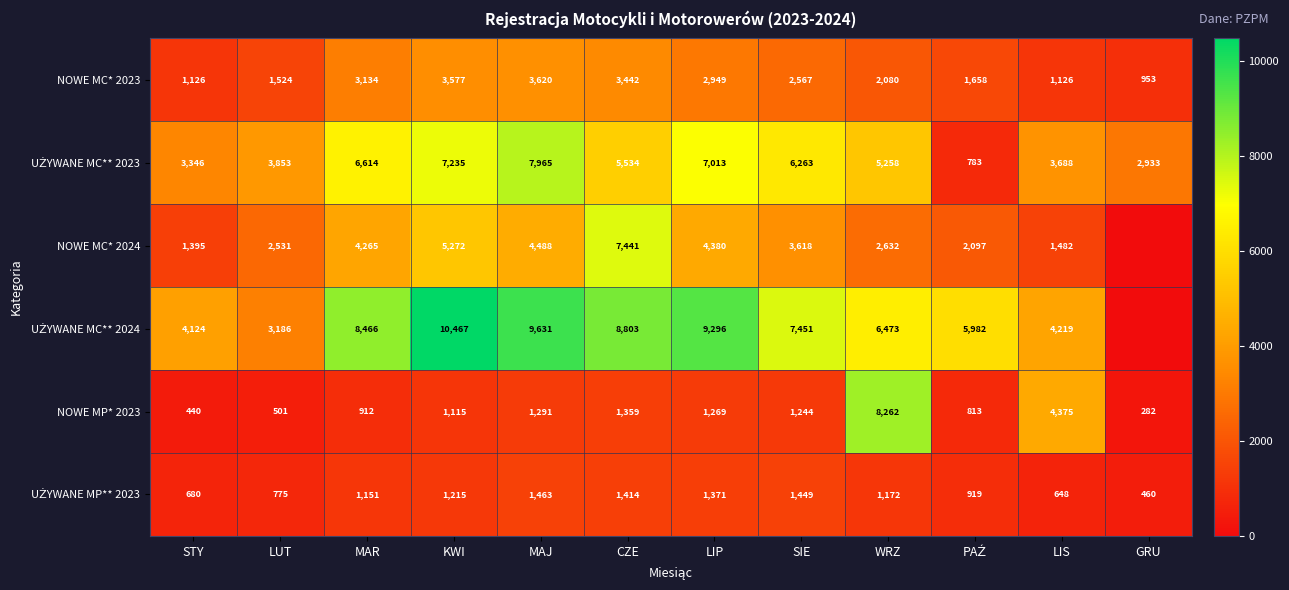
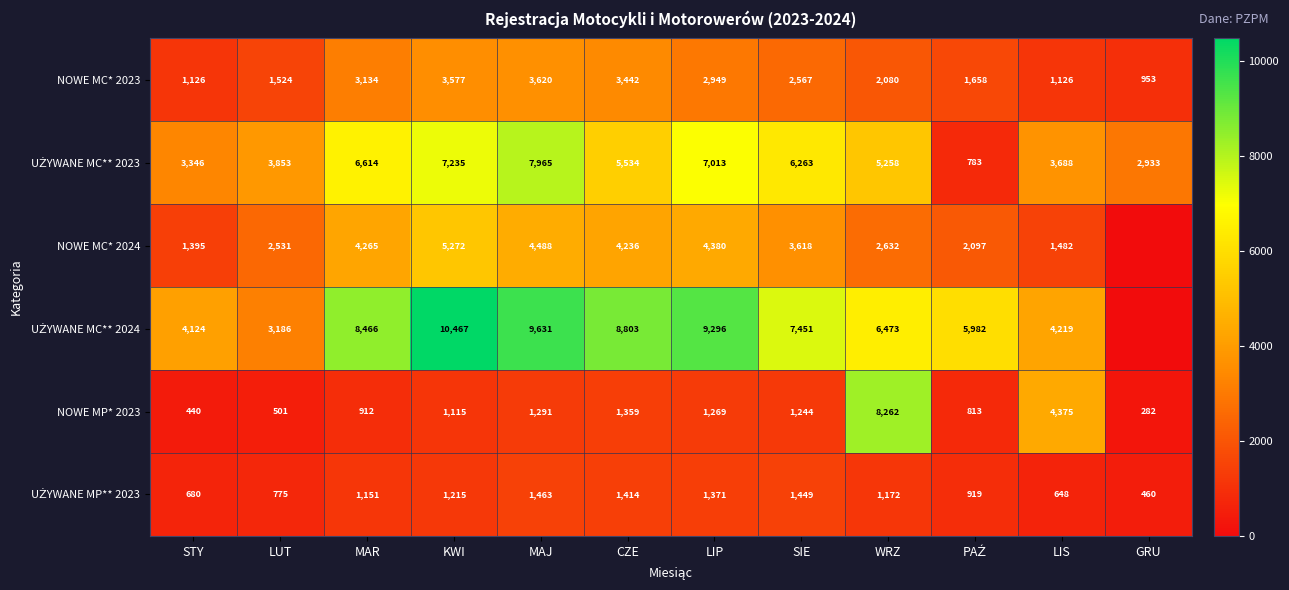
  {
    "NOWE MC* 2023": {
      "STY": "1,126",
      "LUT": "1,524",
      "MAR": "3,134",
      "KWI": "3,577",
      "MAJ": "3,620",
      "CZE": "3,442",
      "LIP": "2,949",
      "SIE": "2,567",
      "WRZ": "2,080",
      "PAŹ": "1,658",
      "LIS": "1,126",
      "GRU": "953"
    },
    "UŻYWANE MC** 2023": {
      "STY": "3,346",
      "LUT": "3,853",
      "MAR": "6,614",
      "KWI": "7,235",
      "MAJ": "7,965",
      "CZE": "5,534",
      "LIP": "7,013",
      "SIE": "6,263",
      "WRZ": "5,258",
      "PAŹ": "783",
      "LIS": "3,688",
      "GRU": "2,933"
    },
    "NOWE MC* 2024": {
      "STY": "1,395",
      "LUT": "2,531",
      "MAR": "4,265",
      "KWI": "5,272",
      "MAJ": "4,488",
-     "CZE": "7,441",
+     "CZE": "4,236",
      "LIP": "4,380",
      "SIE": "3,618",
      "WRZ": "2,632",
      "PAŹ": "2,097",
      "LIS": "1,482"
    },
    "UŻYWANE MC** 2024": {
      "STY": "4,124",
      "LUT": "3,186",
      "MAR": "8,466",
      "KWI": "10,467",
      "MAJ": "9,631",
      "CZE": "8,803",
      "LIP": "9,296",
      "SIE": "7,451",
      "WRZ": "6,473",
      "PAŹ": "5,982",
      "LIS": "4,219"
    },
    "NOWE MP* 2023": {
      "STY": "440",
      "LUT": "501",
      "MAR": "912",
      "KWI": "1,115",
      "MAJ": "1,291",
      "CZE": "1,359",
      "LIP": "1,269",
      "SIE": "1,244",
      "WRZ": "8,262",
      "PAŹ": "813",
      "LIS": "4,375",
      "GRU": "282"
    },
    "UŻYWANE MP** 2023": {
      "STY": "680",
      "LUT": "775",
      "MAR": "1,151",
      "KWI": "1,215",
      "MAJ": "1,463",
      "CZE": "1,414",
      "LIP": "1,371",
      "SIE": "1,449",
      "WRZ": "1,172",
      "PAŹ": "919",
      "LIS": "648",
      "GRU": "460"
    }
  }
